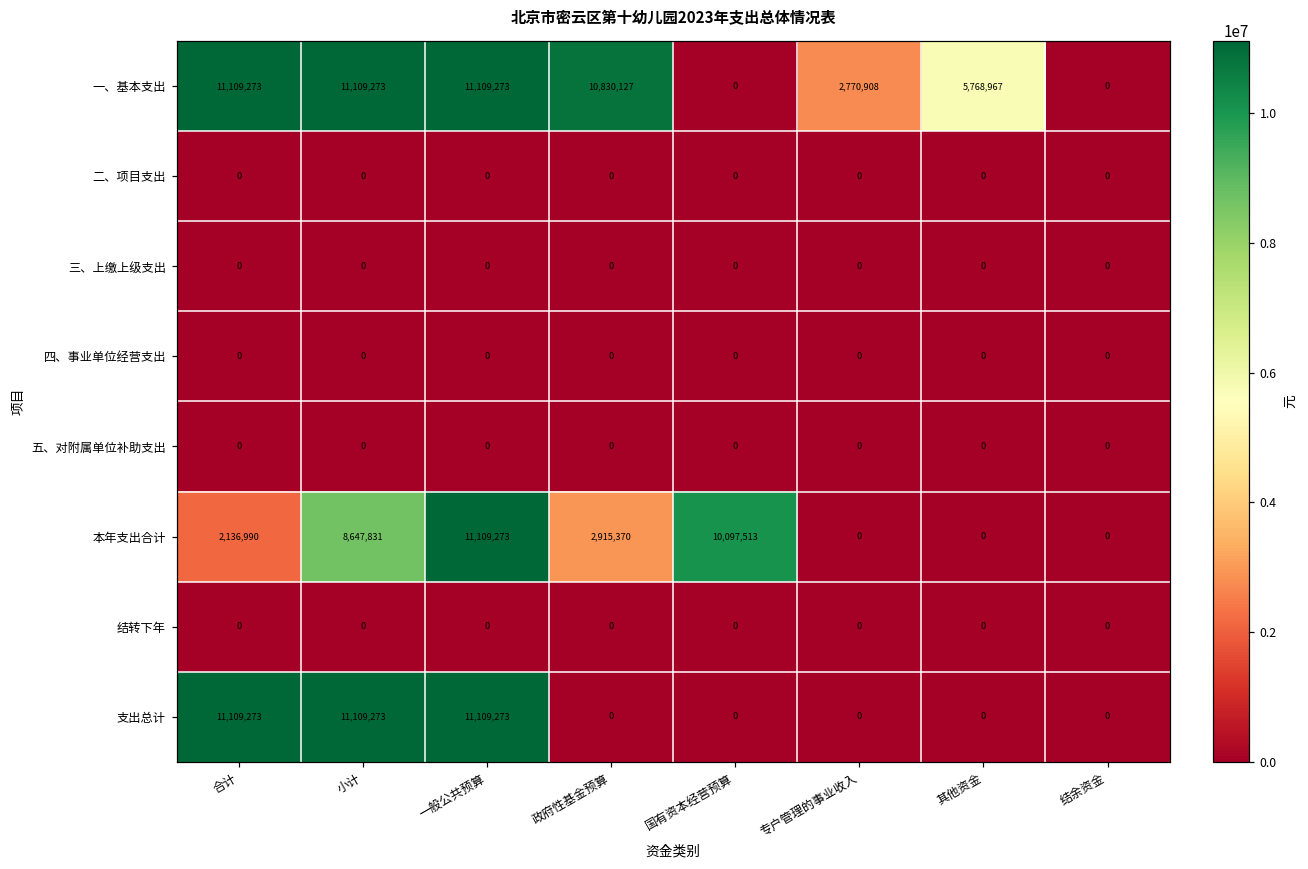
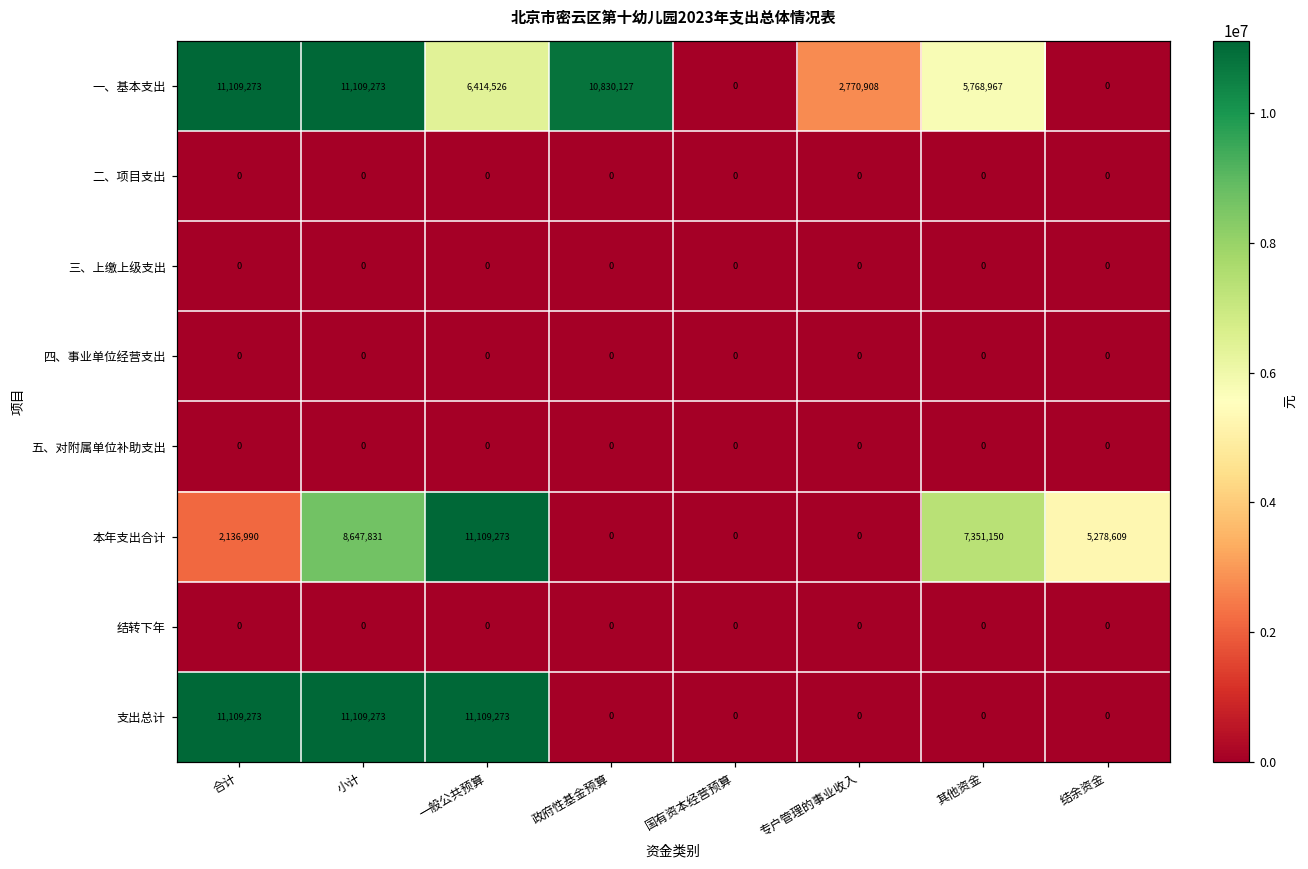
  {
    "一、基本支出": {
      "合计": "11,109,273",
      "小计": "11,109,273",
-     "一般公共预算": "11,109,273",
+     "一般公共预算": "6,414,526",
      "政府性基金预算": "10,830,127",
      "国有资本经营预算": "0",
      "专户管理的事业收入": "2,770,908",
      "其他资金": "5,768,967",
      "结余资金": "0"
    },
    "二、项目支出": {
      "合计": "0",
      "小计": "0",
      "一般公共预算": "0",
      "政府性基金预算": "0",
      "国有资本经营预算": "0",
      "专户管理的事业收入": "0",
      "其他资金": "0",
      "结余资金": "0"
    },
    "三、上缴上级支出": {
      "合计": "0",
      "小计": "0",
      "一般公共预算": "0",
      "政府性基金预算": "0",
      "国有资本经营预算": "0",
      "专户管理的事业收入": "0",
      "其他资金": "0",
      "结余资金": "0"
    },
    "四、事业单位经营支出": {
      "合计": "0",
      "小计": "0",
      "一般公共预算": "0",
      "政府性基金预算": "0",
      "国有资本经营预算": "0",
      "专户管理的事业收入": "0",
      "其他资金": "0",
      "结余资金": "0"
    },
    "五、对附属单位补助支出": {
      "合计": "0",
      "小计": "0",
      "一般公共预算": "0",
      "政府性基金预算": "0",
      "国有资本经营预算": "0",
      "专户管理的事业收入": "0",
      "其他资金": "0",
      "结余资金": "0"
    },
    "本年支出合计": {
      "合计": "2,136,990",
      "小计": "8,647,831",
      "一般公共预算": "11,109,273",
-     "政府性基金预算": "2,915,370",
-     "国有资本经营预算": "10,097,513",
+     "政府性基金预算": "0",
+     "国有资本经营预算": "0",
      "专户管理的事业收入": "0",
-     "其他资金": "0",
-     "结余资金": "0"
+     "其他资金": "7,351,150",
+     "结余资金": "5,278,609"
    },
    "结转下年": {
      "合计": "0",
      "小计": "0",
      "一般公共预算": "0",
      "政府性基金预算": "0",
      "国有资本经营预算": "0",
      "专户管理的事业收入": "0",
      "其他资金": "0",
      "结余资金": "0"
    },
    "支出总计": {
      "合计": "11,109,273",
      "小计": "11,109,273",
      "一般公共预算": "11,109,273",
      "政府性基金预算": "0",
      "国有资本经营预算": "0",
      "专户管理的事业收入": "0",
      "其他资金": "0",
      "结余资金": "0"
    }
  }
